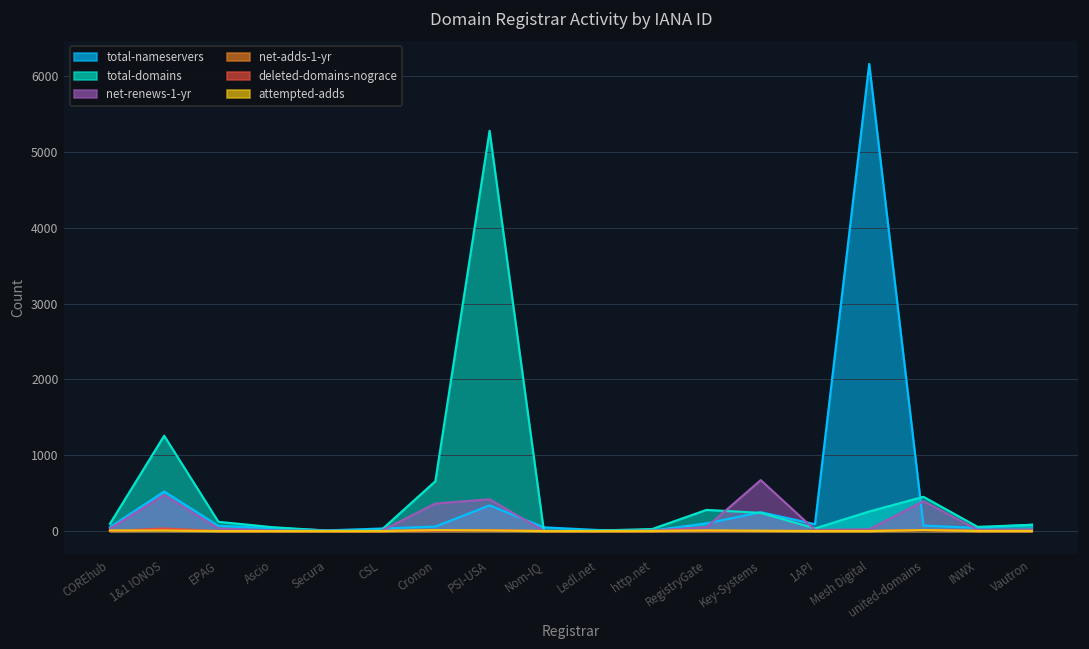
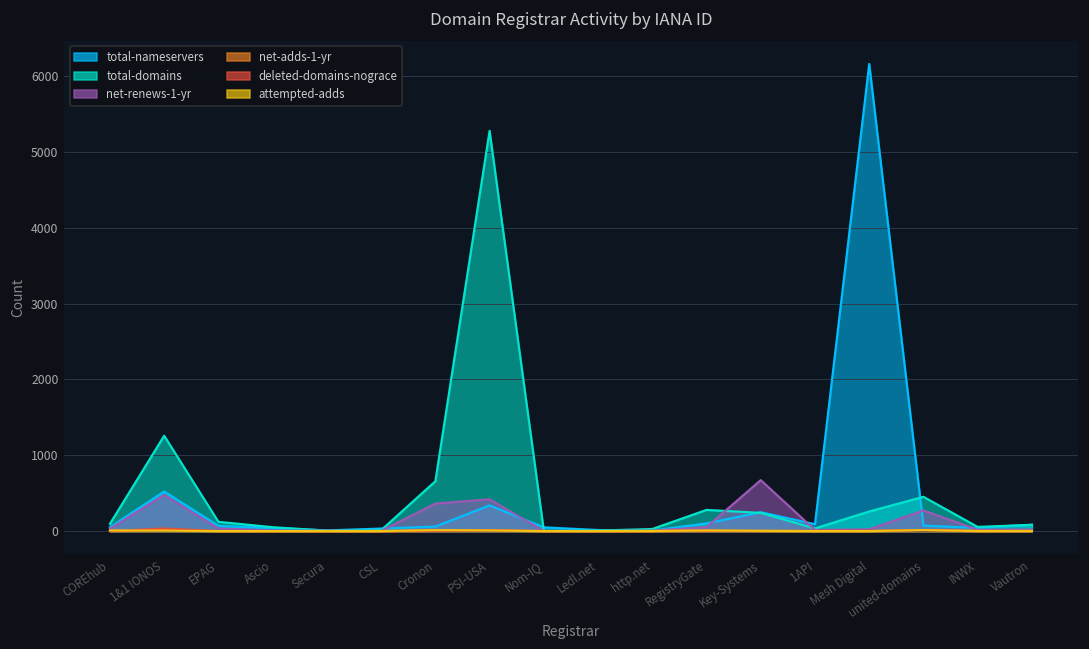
  {
    "net-renews-1-yr": {
      "1&1 IONOS": 500,
      "Cronon": 400,
      "PSI-USA": 400,
      "RegistryGate": 100,
      "Key-Systems": 700,
-     "united-domains": 400
+     "united-domains": 300
    }
  }
